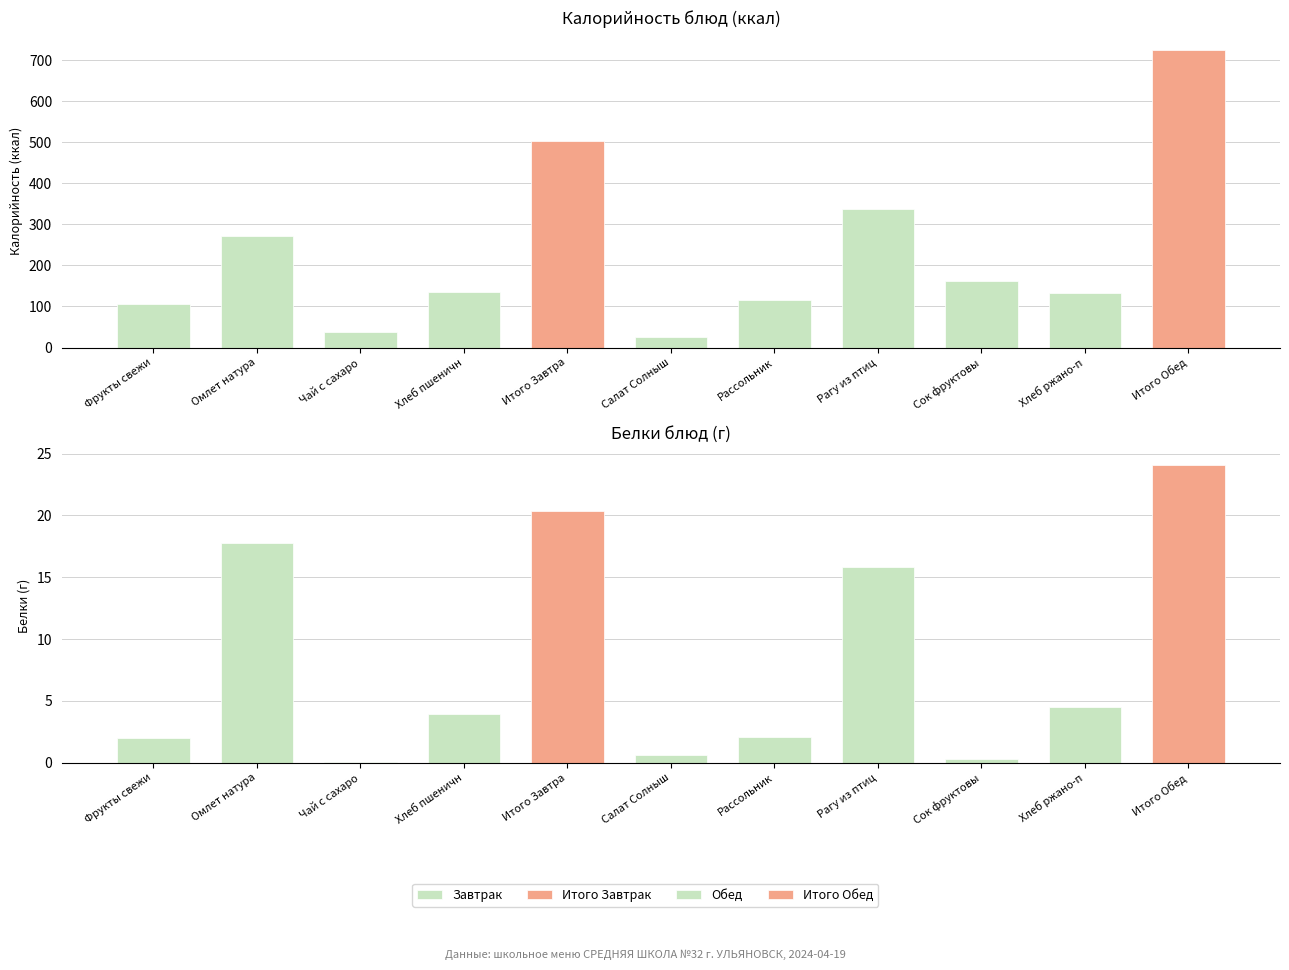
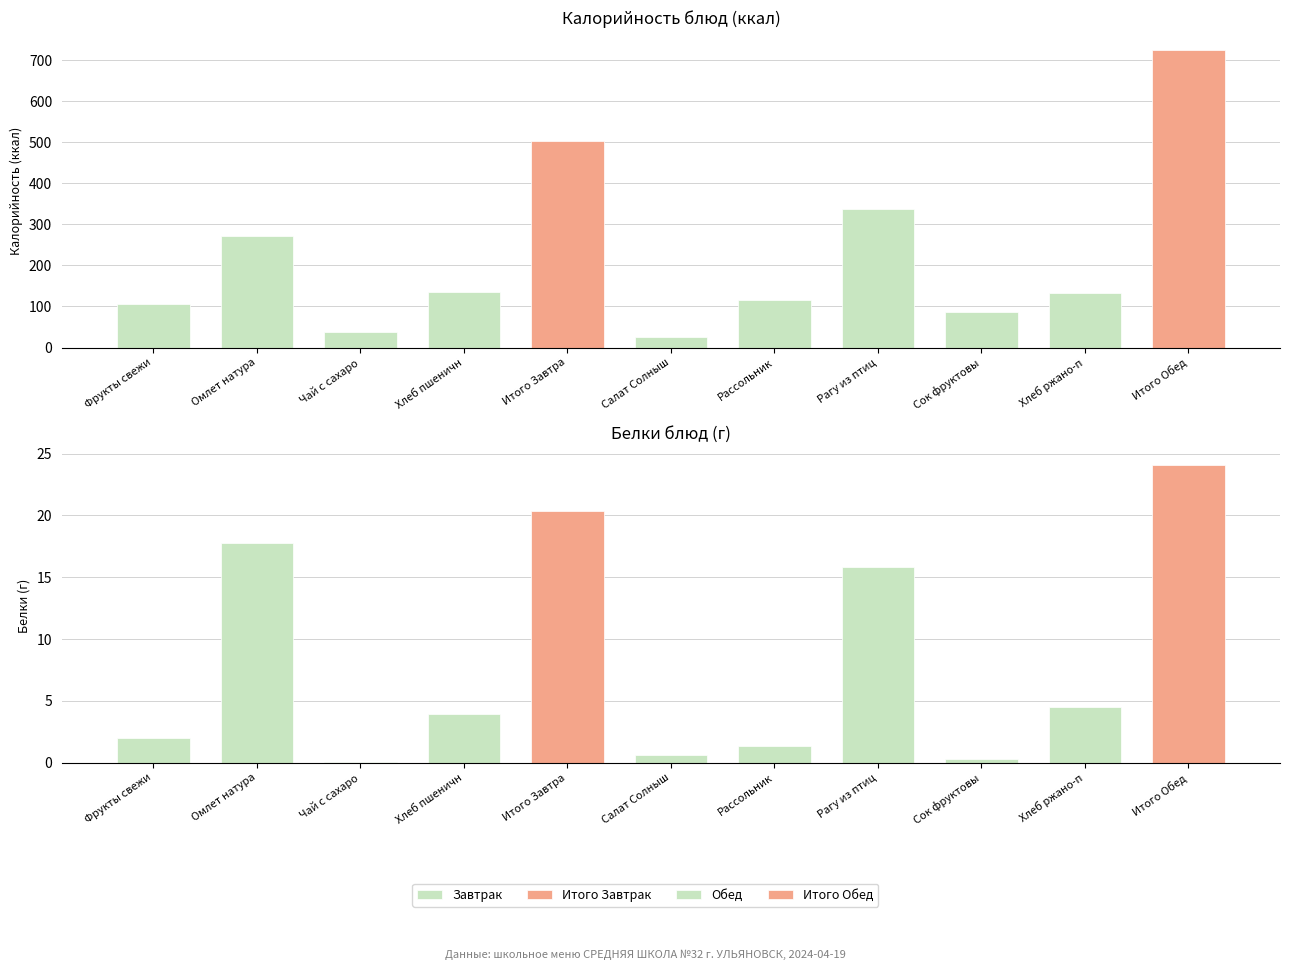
  {
    "Калорийность блюд (ккал)": {
      "Фрукты свежи": 110,
      "Омлет натура": 270,
      "Чай с сахаро": 40,
      "Хлеб пшеничн": 130,
      "Итого Завтра": 500,
      "Салат Солныш": 30,
      "Рассольник": 120,
      "Рагу из птиц": 340,
-     "Сок фруктовы": 160,
+     "Сок фруктовы": 90,
      "Хлеб ржано-п": 130,
      "Итого Обед": 730
    },
    "Белки блюд (г)": {
      "Фрукты свежи": 2.0,
      "Омлет натура": 17.7,
      "Хлеб пшеничн": 4.0,
      "Итого Завтра": 20.4,
      "Салат Солныш": 0.7,
-     "Рассольник": 2.1,
+     "Рассольник": 1.3,
      "Рагу из птиц": 15.8,
      "Сок фруктовы": 0.3,
      "Хлеб ржано-п": 4.5,
      "Итого Обед": 24.1
    }
  }
